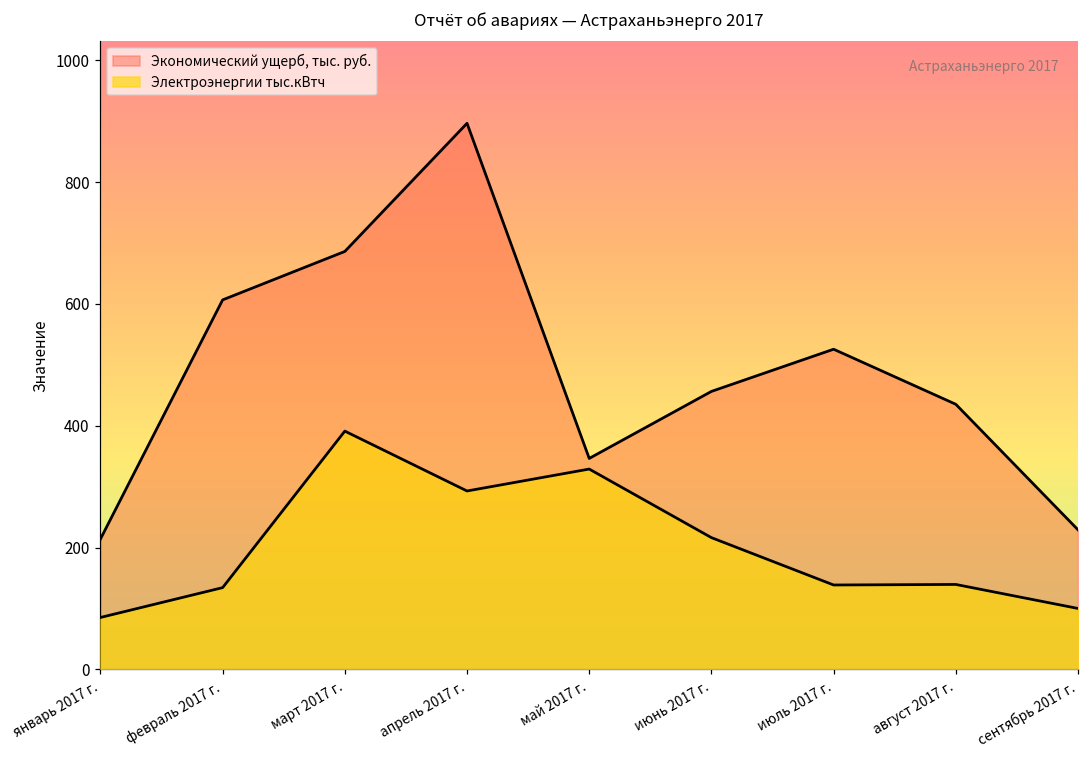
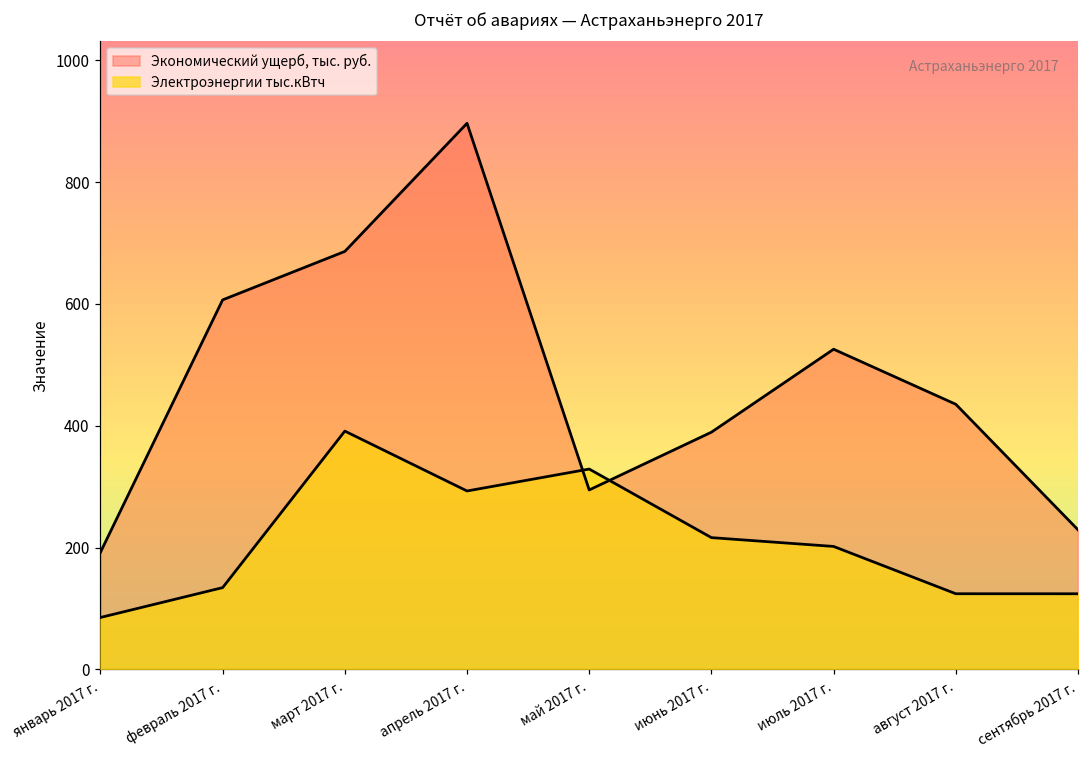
  {
    "Экономический ущерб, тыс. руб.": {
-     "январь 2017 г.": 210,
+     "январь 2017 г.": 190,
      "февраль 2017 г.": 610,
      "март 2017 г.": 690,
      "апрель 2017 г.": 900,
-     "май 2017 г.": 350,
-     "июнь 2017 г.": 460,
+     "май 2017 г.": 290,
+     "июнь 2017 г.": 390,
      "июль 2017 г.": 530,
      "август 2017 г.": 440,
      "сентябрь 2017 г.": 230
    },
    "Электроэнергии тыс.кВтч": {
      "январь 2017 г.": 90,
      "февраль 2017 г.": 130,
      "март 2017 г.": 390,
      "апрель 2017 г.": 290,
      "май 2017 г.": 330,
      "июнь 2017 г.": 220,
-     "июль 2017 г.": 140,
-     "август 2017 г.": 140,
-     "сентябрь 2017 г.": 100
+     "июль 2017 г.": 200,
+     "август 2017 г.": 120,
+     "сентябрь 2017 г.": 120
    }
  }
